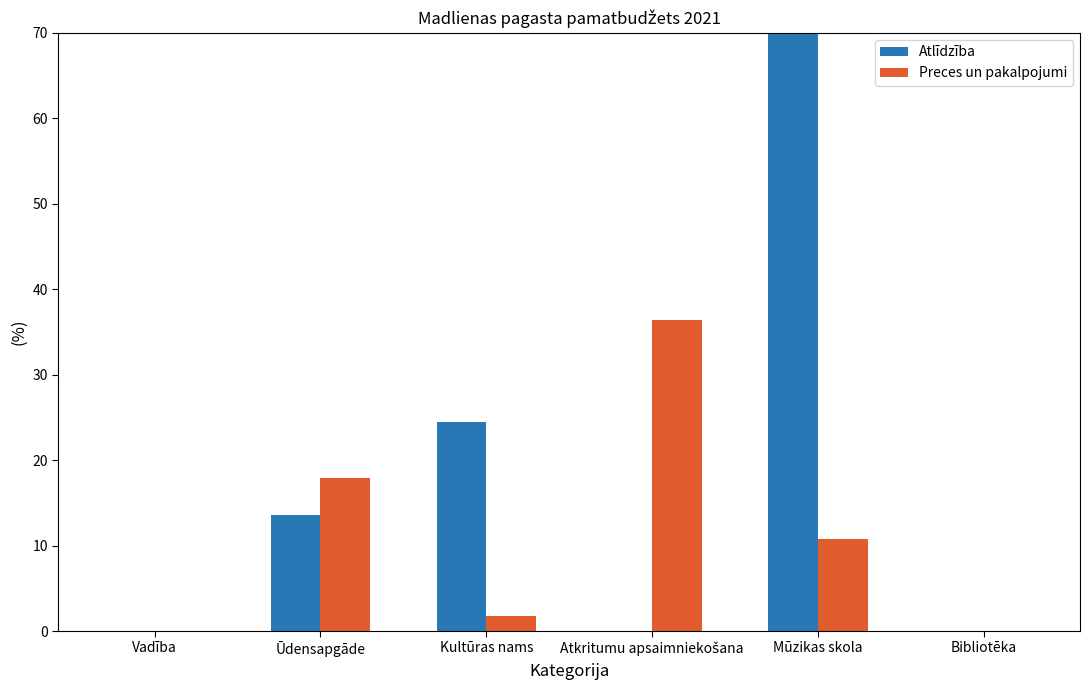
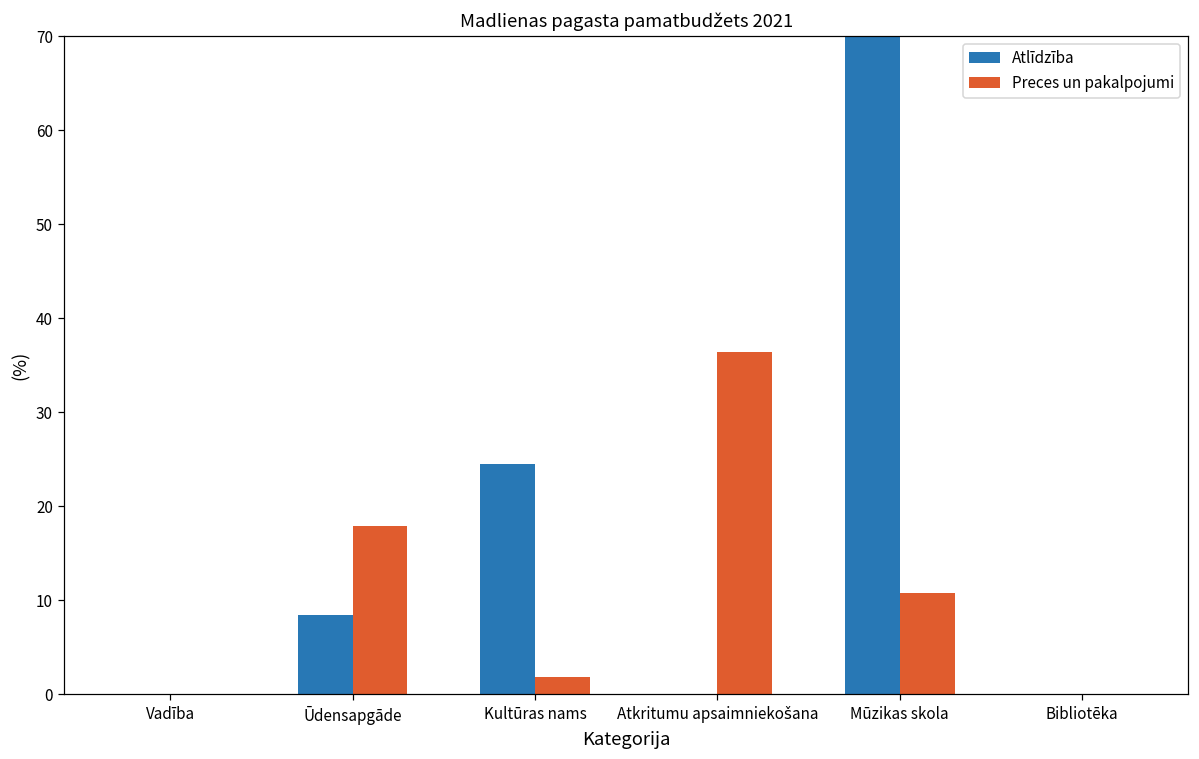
  {
    "Atlīdzība": {
      "Vadība": 0,
-     "Ūdensapgāde": 14,
+     "Ūdensapgāde": 8,
      "Kultūras nams": 25,
      "Atkritumu apsaimniekošana": 0,
      "Mūzikas skola": 70,
      "Bibliotēka": 0
    },
    "Preces un pakalpojumi": {
      "Vadība": 0,
      "Ūdensapgāde": 18,
      "Kultūras nams": 2,
      "Atkritumu apsaimniekošana": 36,
      "Mūzikas skola": 11,
      "Bibliotēka": 0
    }
  }
